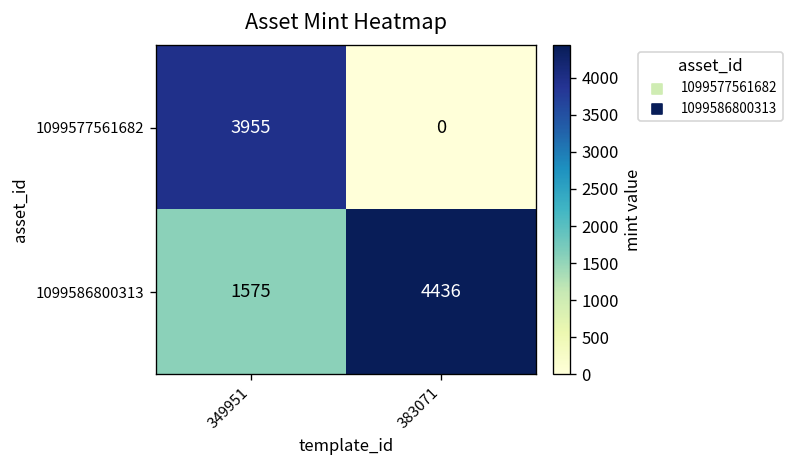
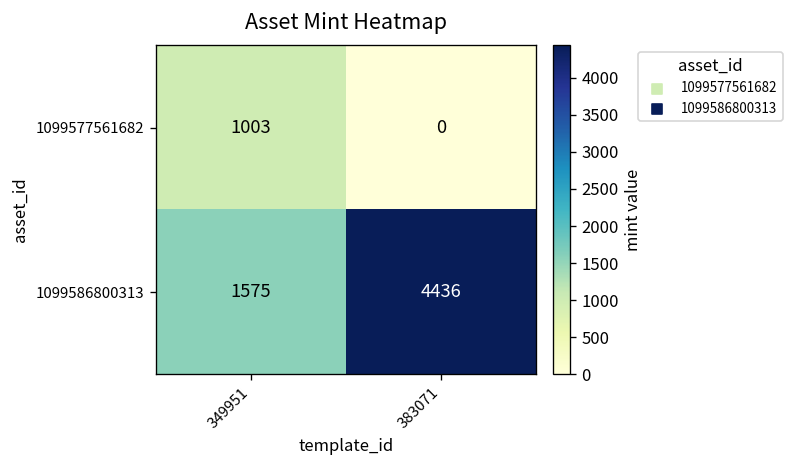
  {
    "1099577561682": {
-     "349951": 3955,
+     "349951": 1003,
      "383071": 0
    },
    "1099586800313": {
      "349951": 1575,
      "383071": 4436
    }
  }
